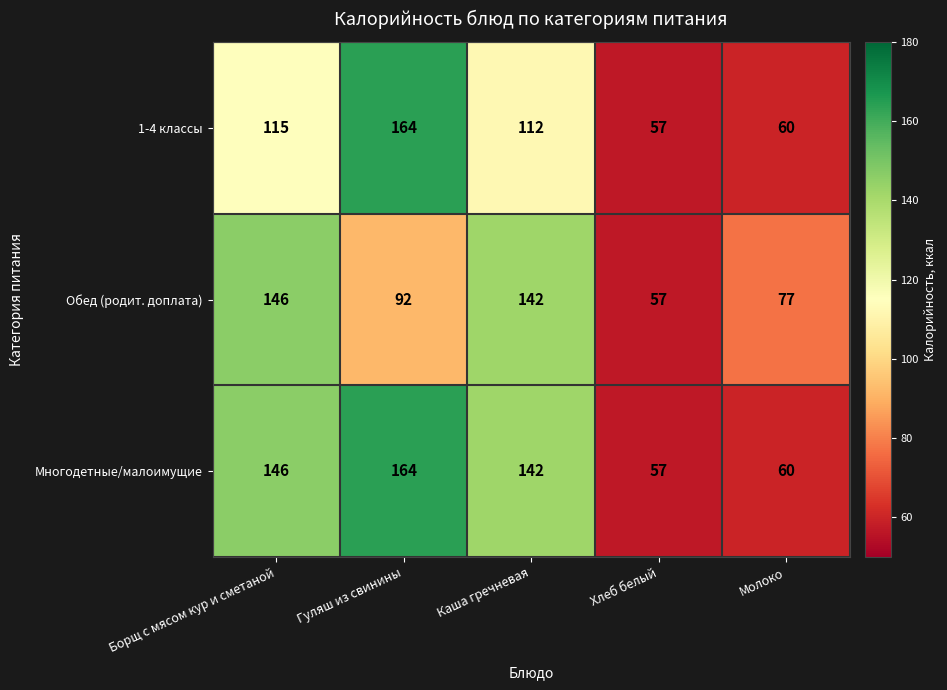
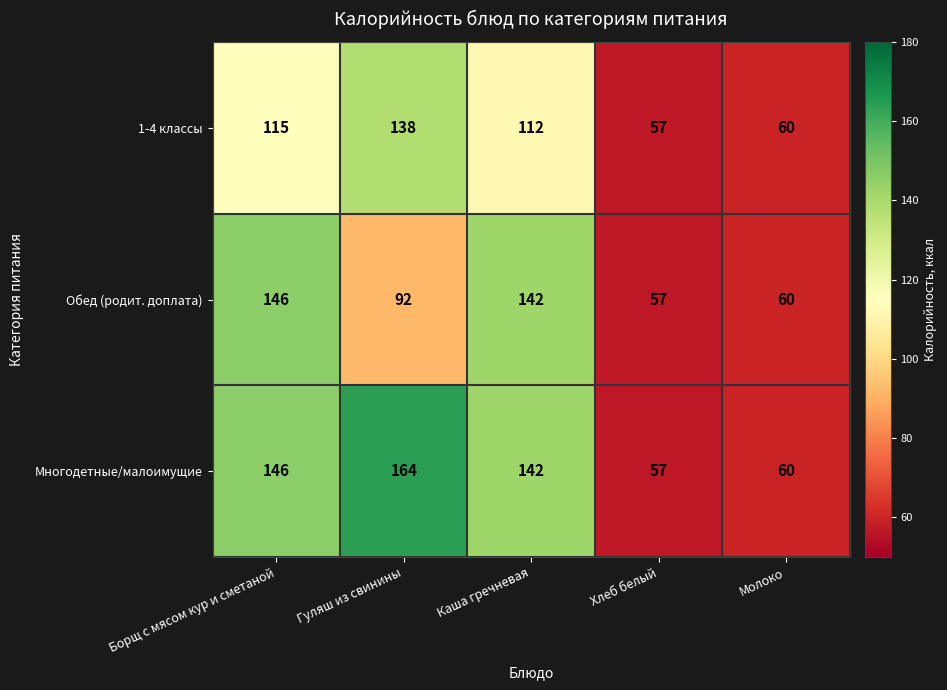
  {
    "1-4 классы": {
      "Борщ с мясом кур и сметаной": 115,
-     "Гуляш из свинины": 164,
+     "Гуляш из свинины": 138,
      "Каша гречневая": 112,
      "Хлеб белый": 57,
      "Молоко": 60
    },
    "Обед (родит. доплата)": {
      "Борщ с мясом кур и сметаной": 146,
      "Гуляш из свинины": 92,
      "Каша гречневая": 142,
      "Хлеб белый": 57,
-     "Молоко": 77
+     "Молоко": 60
    },
    "Многодетные/малоимущие": {
      "Борщ с мясом кур и сметаной": 146,
      "Гуляш из свинины": 164,
      "Каша гречневая": 142,
      "Хлеб белый": 57,
      "Молоко": 60
    }
  }
